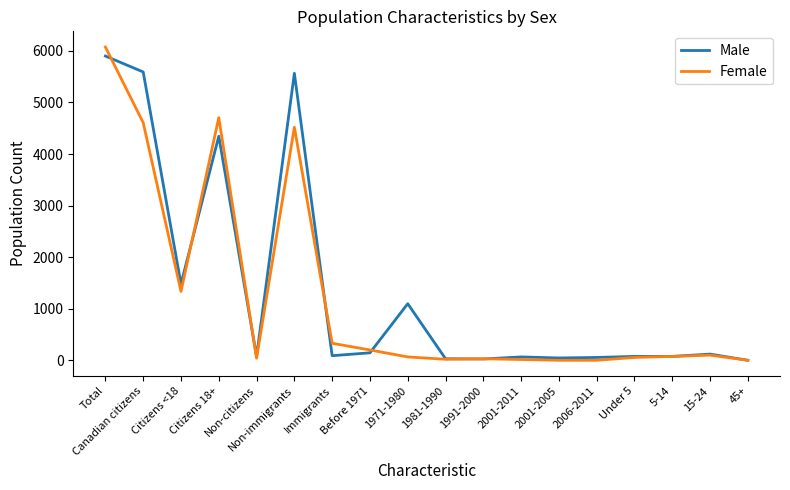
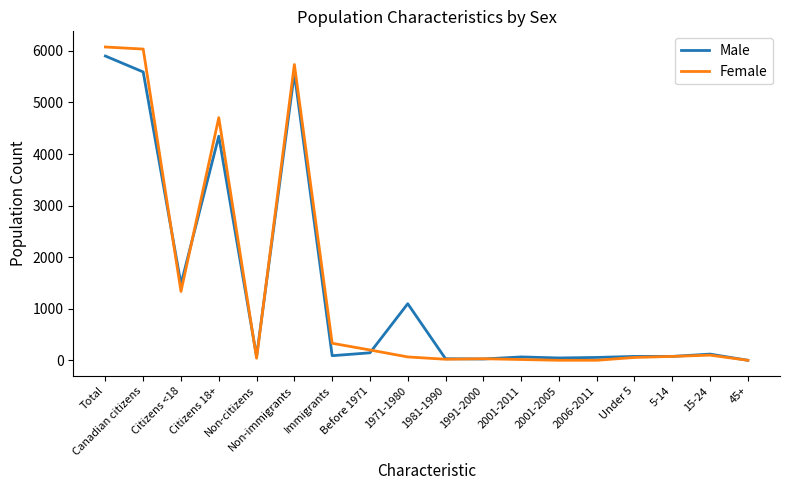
  {
    "Male": {
      "Total": 5900,
      "Canadian citizens": 5600,
      "Citizens <18": 1500,
      "Citizens 18+": 4300,
      "Non-immigrants": 5600,
      "Immigrants": 100,
      "Before 1971": 100,
      "1971-1980": 1100,
      "2001-2011": 100,
      "2006-2011": 100
    },
    "Female": {
      "Total": 6100,
-     "Canadian citizens": 4600,
+     "Canadian citizens": 6000,
      "Citizens <18": 1300,
      "Citizens 18+": 4700,
-     "Non-immigrants": 4500,
+     "Non-immigrants": 5700,
      "Immigrants": 300,
      "Before 1971": 200,
      "1971-1980": 100,
      "2001-2011": 0,
      "2006-2011": 0
    }
  }
